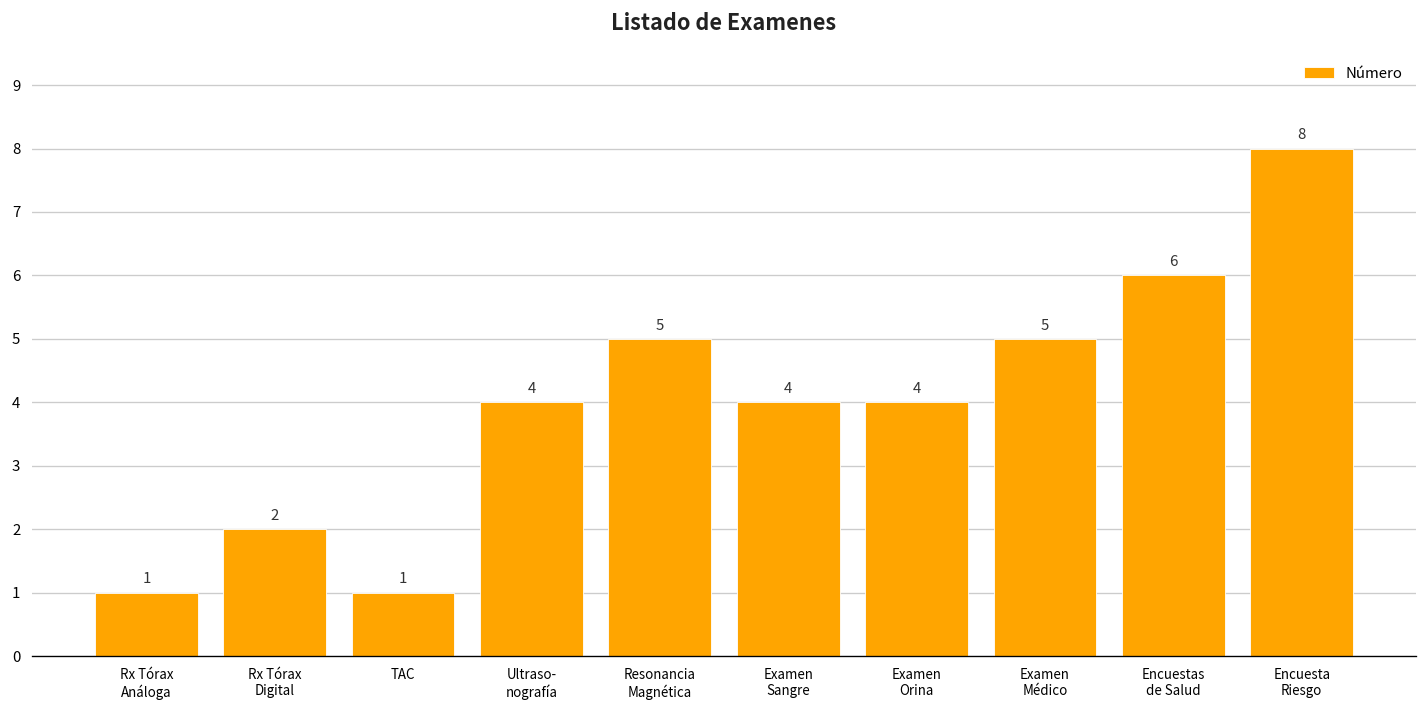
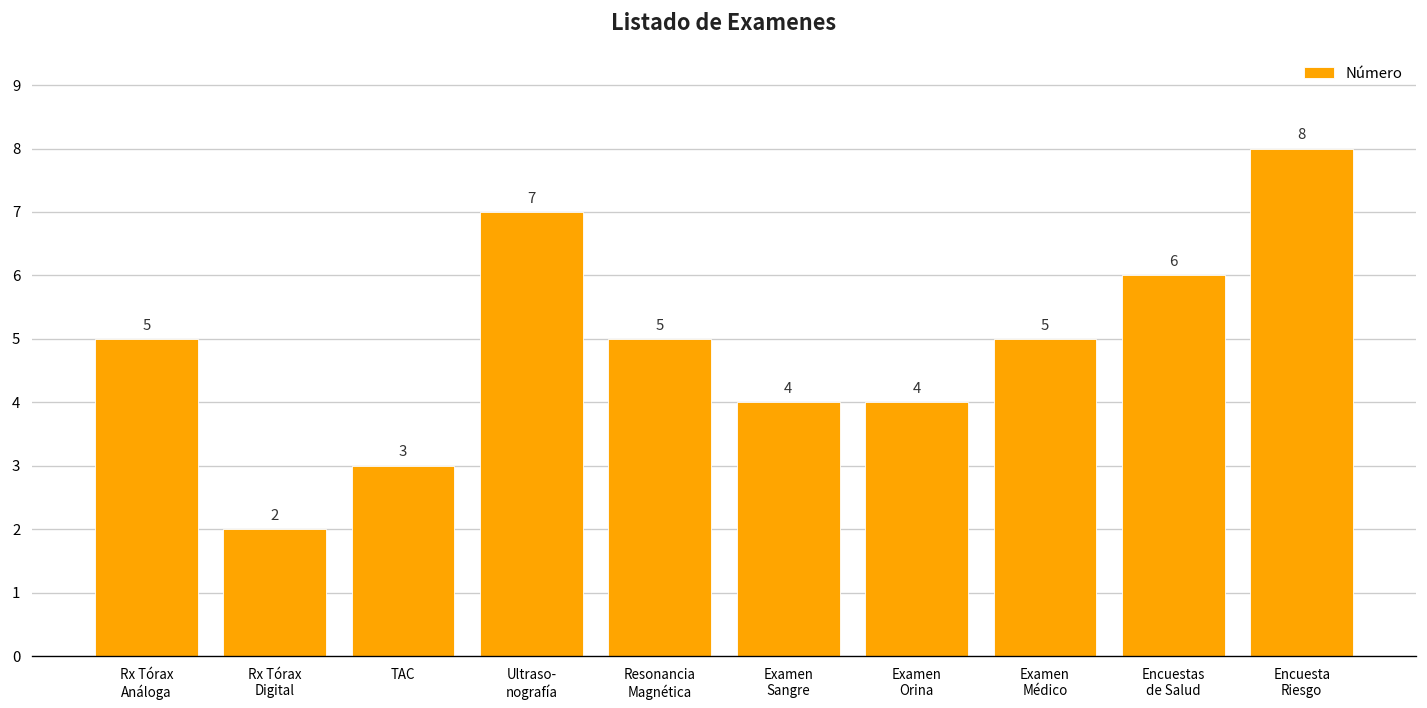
  {
-   "Rx Tórax Análoga": 1,
+   "Rx Tórax Análoga": 5,
    "Rx Tórax Digital": 2,
-   "TAC": 1,
-   "Ultraso- nografía": 4,
+   "TAC": 3,
+   "Ultraso- nografía": 7,
    "Resonancia Magnética": 5,
    "Examen Sangre": 4,
    "Examen Orina": 4,
    "Examen Médico": 5,
    "Encuestas de Salud": 6,
    "Encuesta Riesgo": 8
  }
